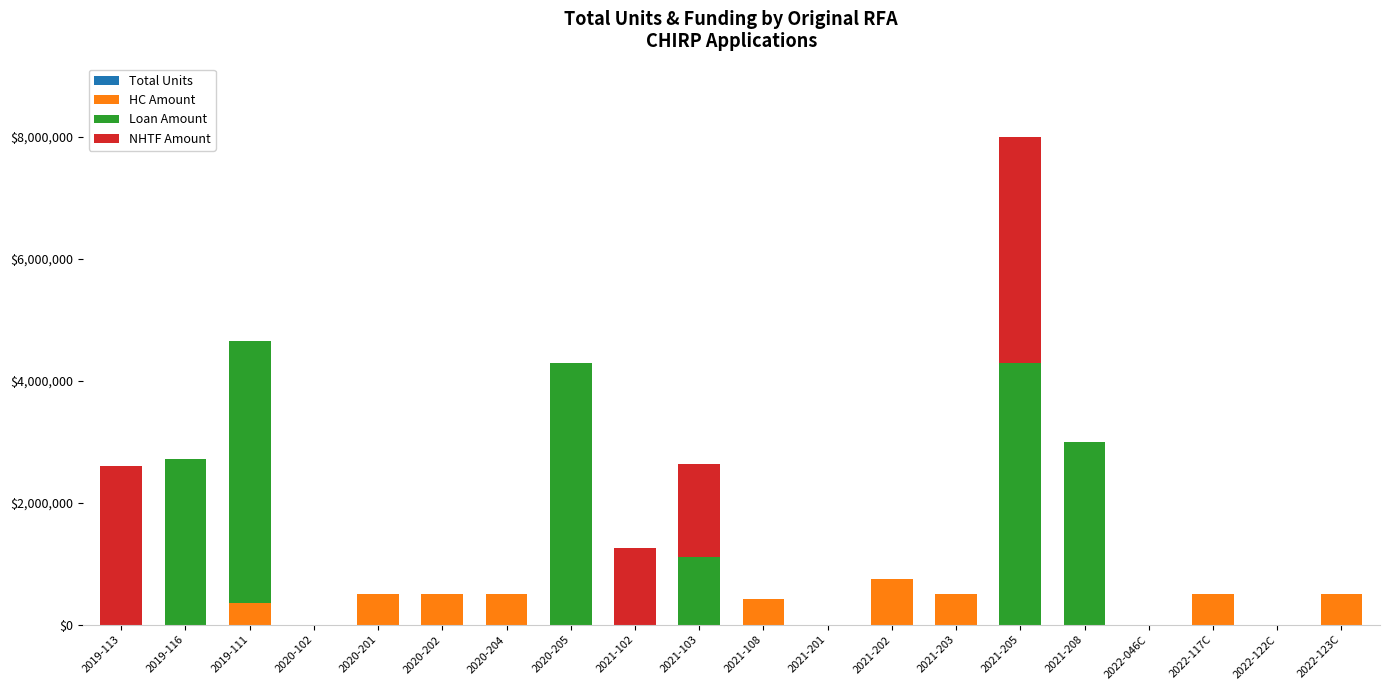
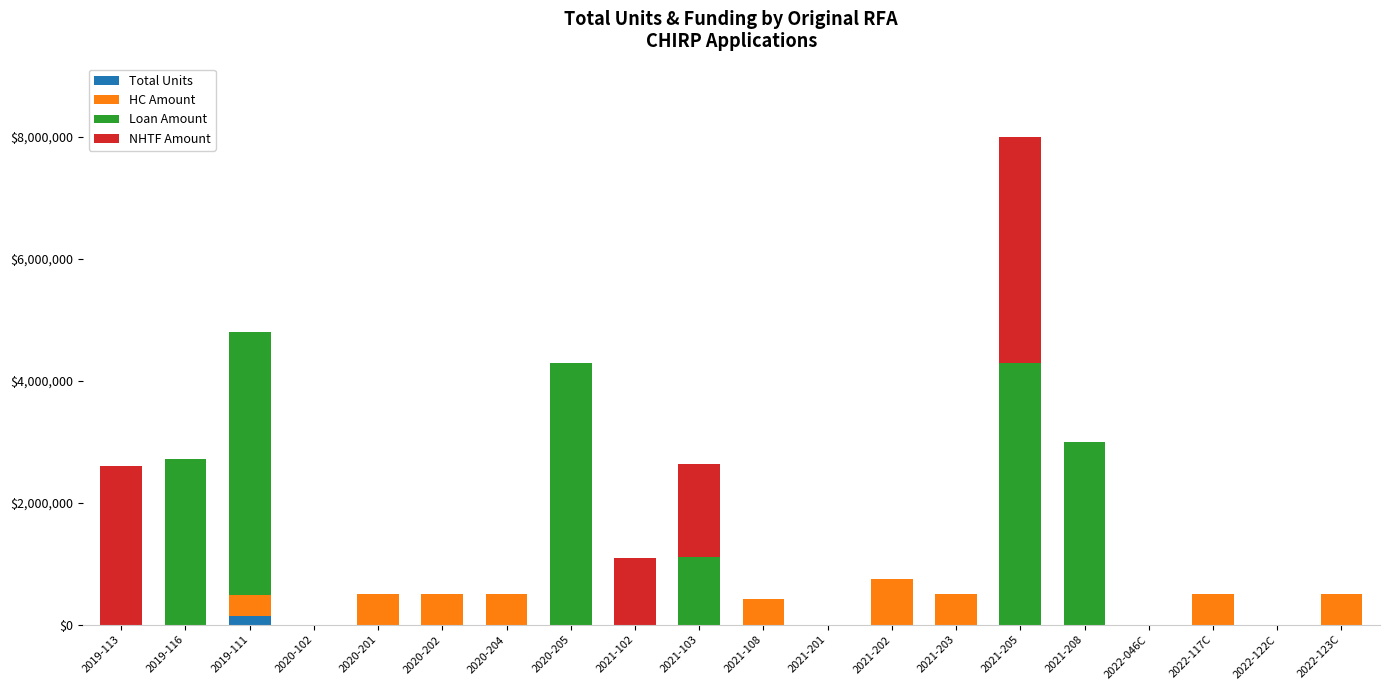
  {
    "Total Units": {
-     "2019-111": "$0"
+     "2019-111": "$100,000"
    },
    "HC Amount": {
      "2019-113": "$0",
      "2019-116": "$0",
      "2019-111": "$400,000",
      "2020-102": "$0",
      "2020-201": "$500,000",
      "2020-202": "$500,000",
      "2020-204": "$500,000",
      "2020-205": "$0",
      "2021-102": "$0",
      "2021-103": "$0",
      "2021-108": "$400,000",
      "2021-201": "$0",
      "2021-202": "$800,000",
      "2021-203": "$500,000",
      "2021-205": "$0",
      "2021-208": "$0",
      "2022-046C": "$0",
      "2022-117C": "$500,000",
      "2022-122C": "$0",
      "2022-123C": "$500,000"
    },
    "Loan Amount": {
      "2019-113": "$0",
      "2019-116": "$2,700,000",
      "2019-111": "$4,300,000",
      "2020-102": "$0",
      "2020-201": "$0",
      "2020-202": "$0",
      "2020-204": "$0",
      "2020-205": "$4,300,000",
      "2021-102": "$0",
      "2021-103": "$1,100,000",
      "2021-108": "$0",
      "2021-201": "$0",
      "2021-202": "$0",
      "2021-203": "$0",
      "2021-205": "$4,300,000",
      "2021-208": "$3,000,000",
      "2022-046C": "$0",
      "2022-117C": "$0",
      "2022-122C": "$0",
      "2022-123C": "$0"
    },
    "NHTF Amount": {
      "2019-113": "$2,600,000",
      "2019-116": "$0",
      "2019-111": "$0",
      "2020-102": "$0",
      "2020-201": "$0",
      "2020-202": "$0",
      "2020-204": "$0",
      "2020-205": "$0",
-     "2021-102": "$1,300,000",
+     "2021-102": "$1,100,000",
      "2021-103": "$1,500,000",
      "2021-108": "$0",
      "2021-201": "$0",
      "2021-202": "$0",
      "2021-203": "$0",
      "2021-205": "$3,700,000",
      "2021-208": "$0",
      "2022-046C": "$0",
      "2022-117C": "$0",
      "2022-122C": "$0",
      "2022-123C": "$0"
    }
  }
